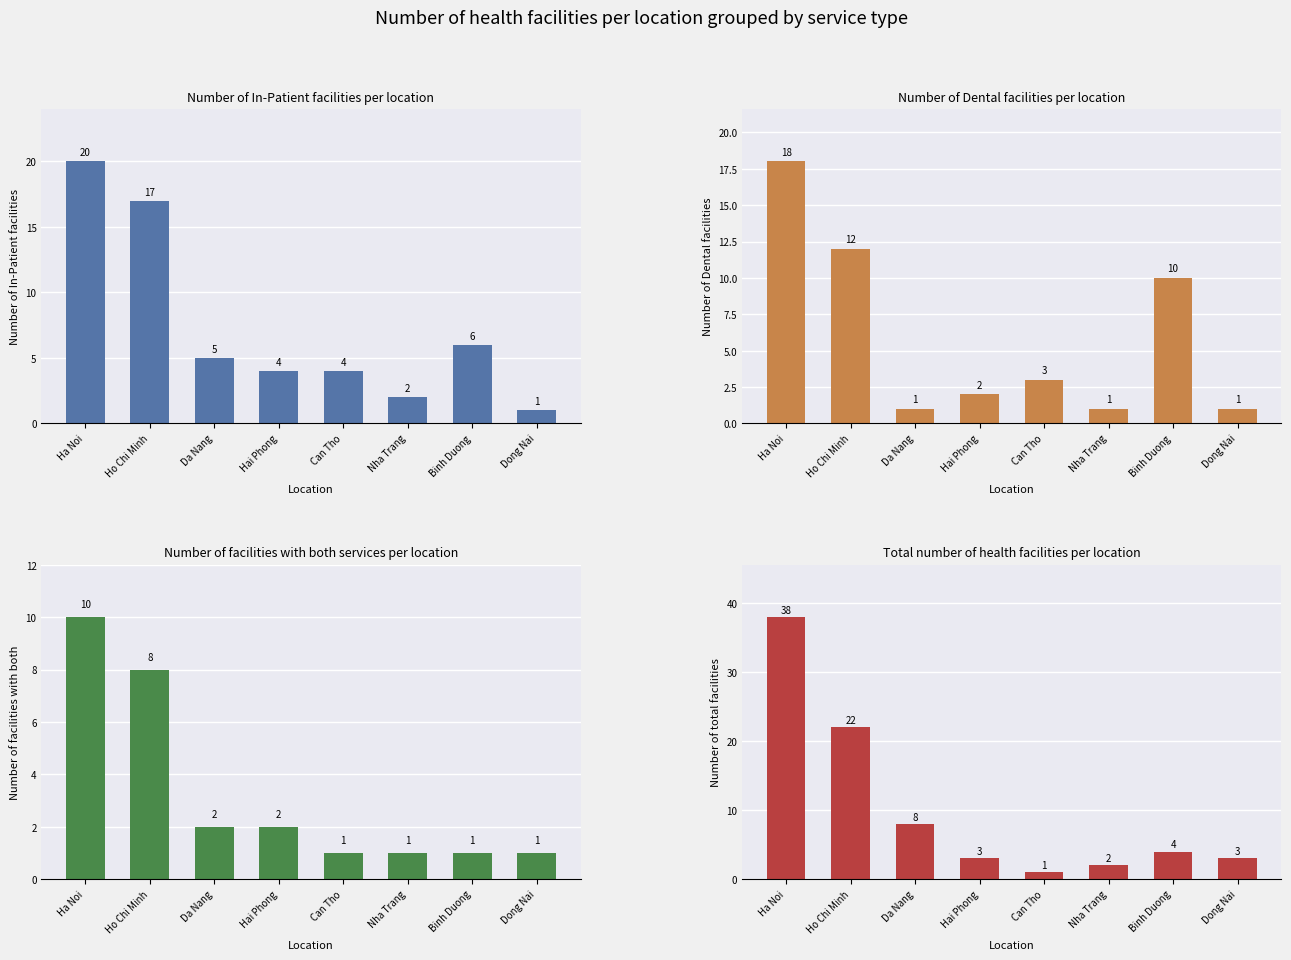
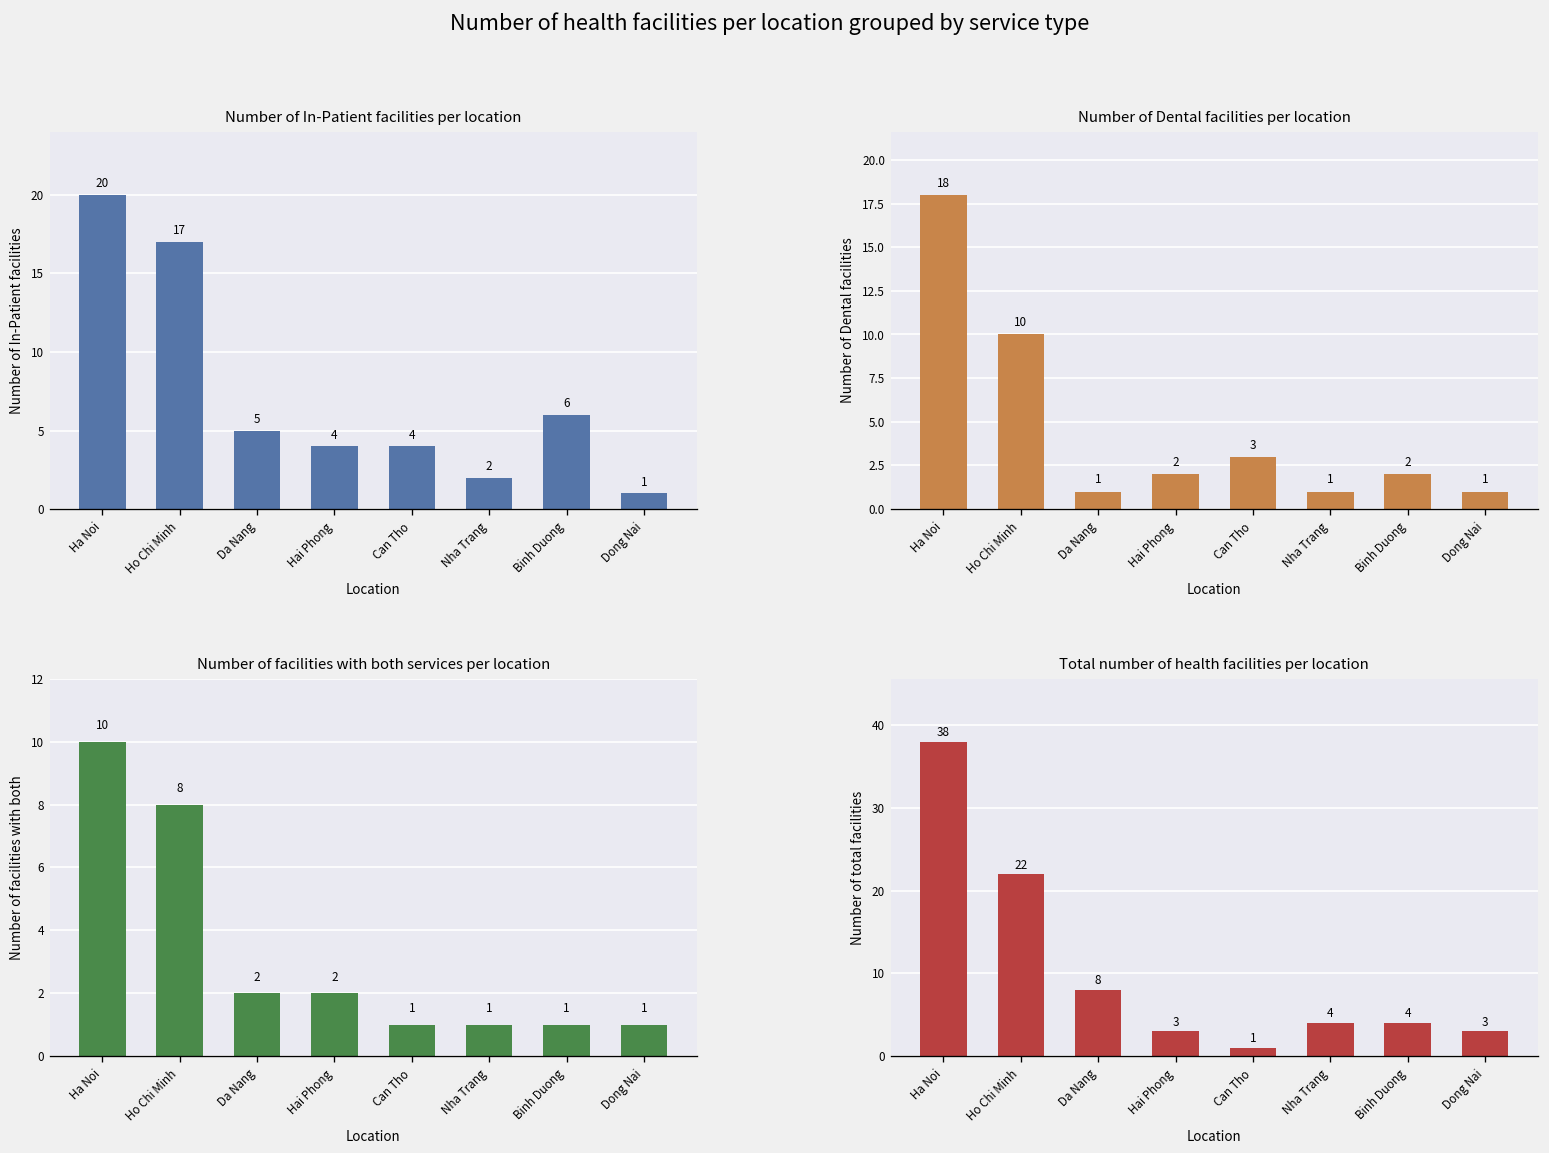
  {
    "Number of In-Patient facilities per location": {
      "Ha Noi": 20,
      "Ho Chi Minh": 17,
      "Da Nang": 5,
      "Hai Phong": 4,
      "Can Tho": 4,
      "Nha Trang": 2,
      "Binh Duong": 6,
      "Dong Nai": 1
    },
    "Number of Dental facilities per location": {
      "Ha Noi": 18,
-     "Ho Chi Minh": 12,
+     "Ho Chi Minh": 10,
      "Da Nang": 1,
      "Hai Phong": 2,
      "Can Tho": 3,
      "Nha Trang": 1,
-     "Binh Duong": 10,
+     "Binh Duong": 2,
      "Dong Nai": 1
    },
    "Number of facilities with both services per location": {
      "Ha Noi": 10,
      "Ho Chi Minh": 8,
      "Da Nang": 2,
      "Hai Phong": 2,
      "Can Tho": 1,
      "Nha Trang": 1,
      "Binh Duong": 1,
      "Dong Nai": 1
    },
    "Total number of health facilities per location": {
      "Ha Noi": 38,
      "Ho Chi Minh": 22,
      "Da Nang": 8,
      "Hai Phong": 3,
      "Can Tho": 1,
-     "Nha Trang": 2,
+     "Nha Trang": 4,
      "Binh Duong": 4,
      "Dong Nai": 3
    }
  }
